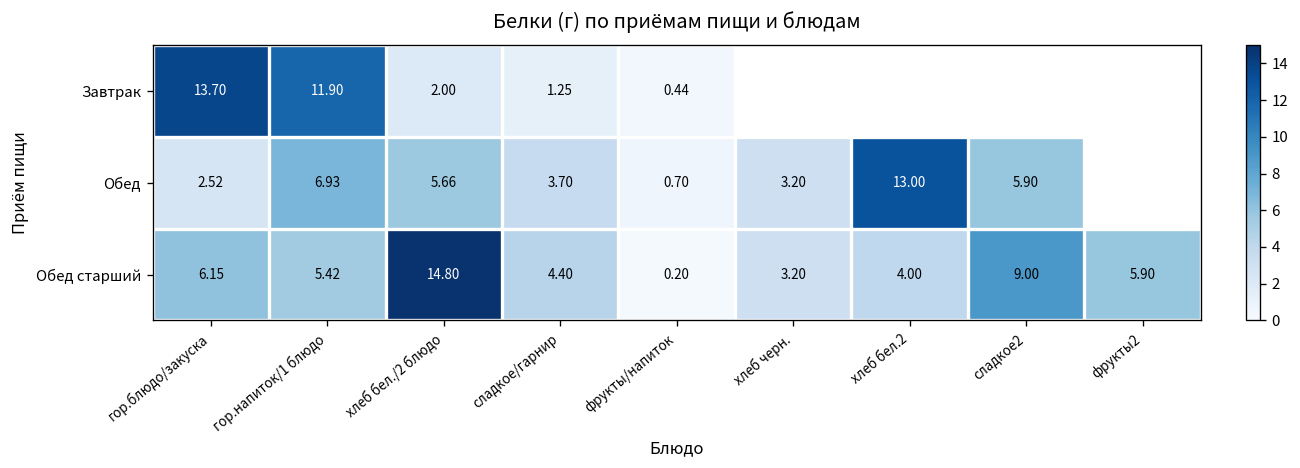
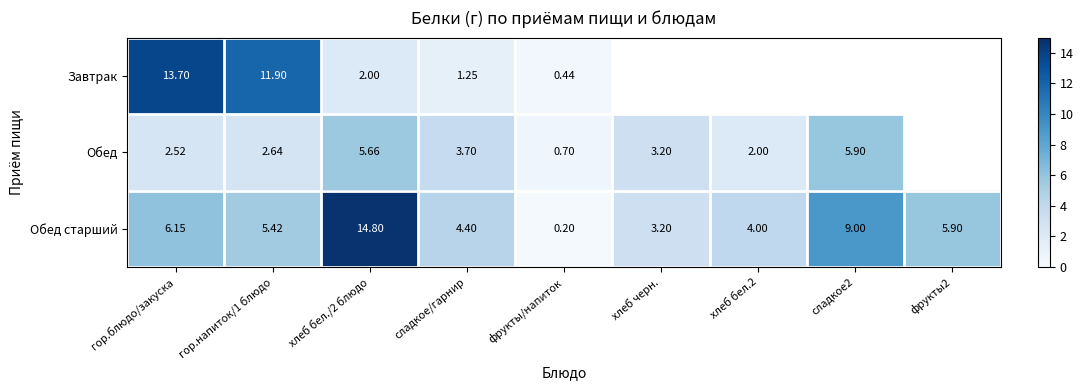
  {
    "Завтрак": {
      "гор.блюдо/закуска": 13.70,
      "гор.напиток/1 блюдо": 11.90,
      "хлеб бел./2 блюдо": 2.00,
      "сладкое/гарнир": 1.25,
      "фрукты/напиток": 0.44
    },
    "Обед": {
      "гор.блюдо/закуска": 2.52,
-     "гор.напиток/1 блюдо": 6.93,
+     "гор.напиток/1 блюдо": 2.64,
      "хлеб бел./2 блюдо": 5.66,
      "сладкое/гарнир": 3.70,
      "фрукты/напиток": 0.70,
      "хлеб черн.": 3.20,
-     "хлеб бел.2": 13.00,
+     "хлеб бел.2": 2.00,
      "сладкое2": 5.90
    },
    "Обед старший": {
      "гор.блюдо/закуска": 6.15,
      "гор.напиток/1 блюдо": 5.42,
      "хлеб бел./2 блюдо": 14.80,
      "сладкое/гарнир": 4.40,
      "фрукты/напиток": 0.20,
      "хлеб черн.": 3.20,
      "хлеб бел.2": 4.00,
      "сладкое2": 9.00,
      "фрукты2": 5.90
    }
  }
